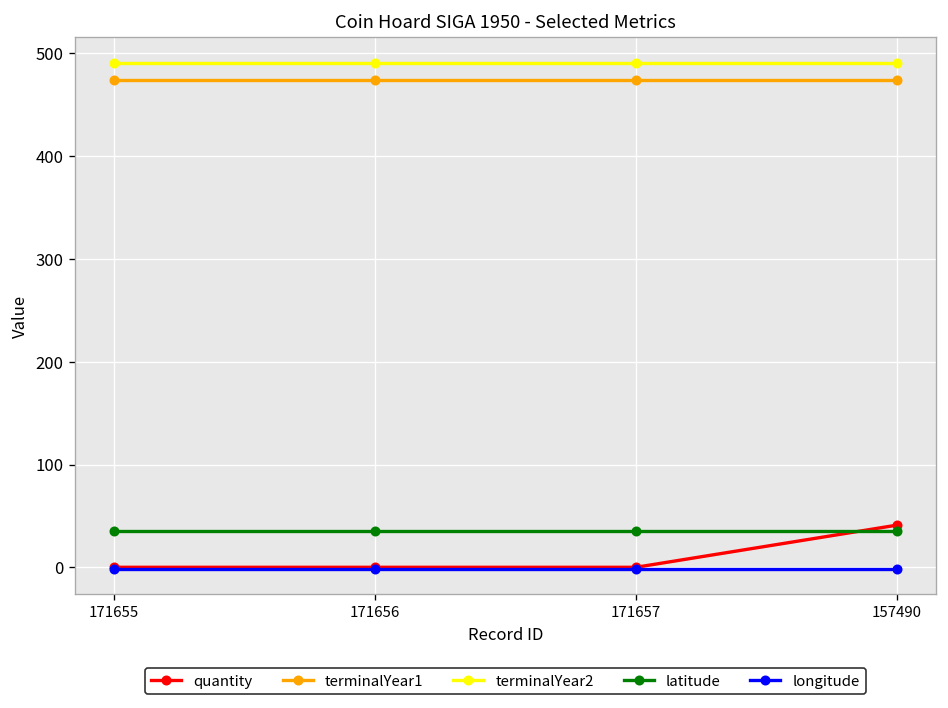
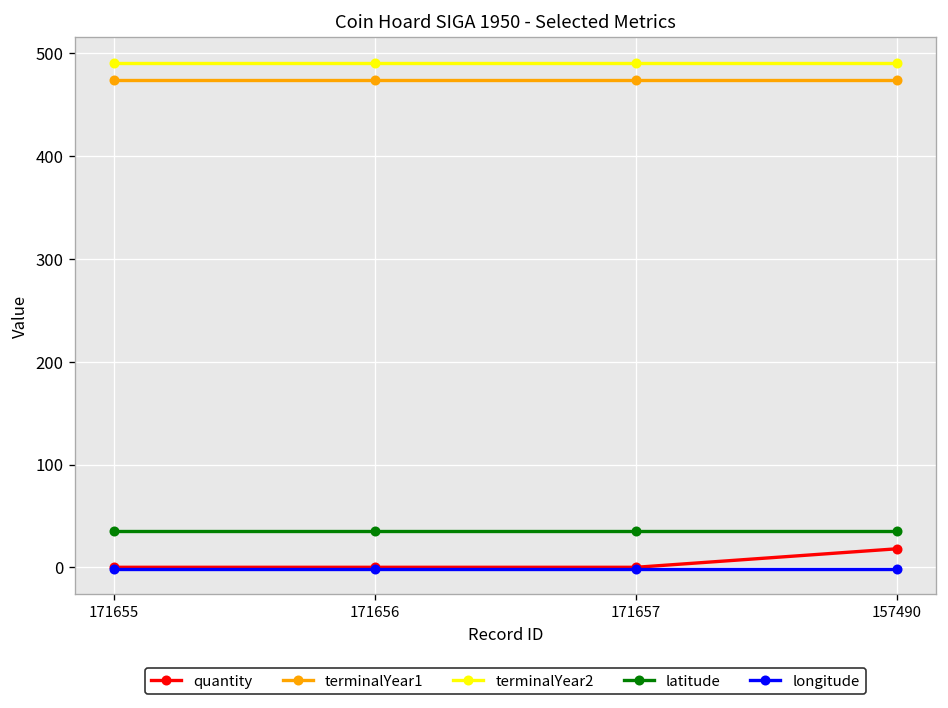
  {
    "quantity": {
-     "157490": 40
+     "157490": 20
    },
    "terminalYear1": {
      "171655": 470,
      "171656": 470,
      "171657": 470,
      "157490": 470
    },
    "terminalYear2": {
      "171655": 490,
      "171656": 490,
      "171657": 490,
      "157490": 490
    },
    "latitude": {
      "171655": 40,
      "171656": 40,
      "171657": 40,
      "157490": 40
    },
    "longitude": {
      "157490": 0
    }
  }
